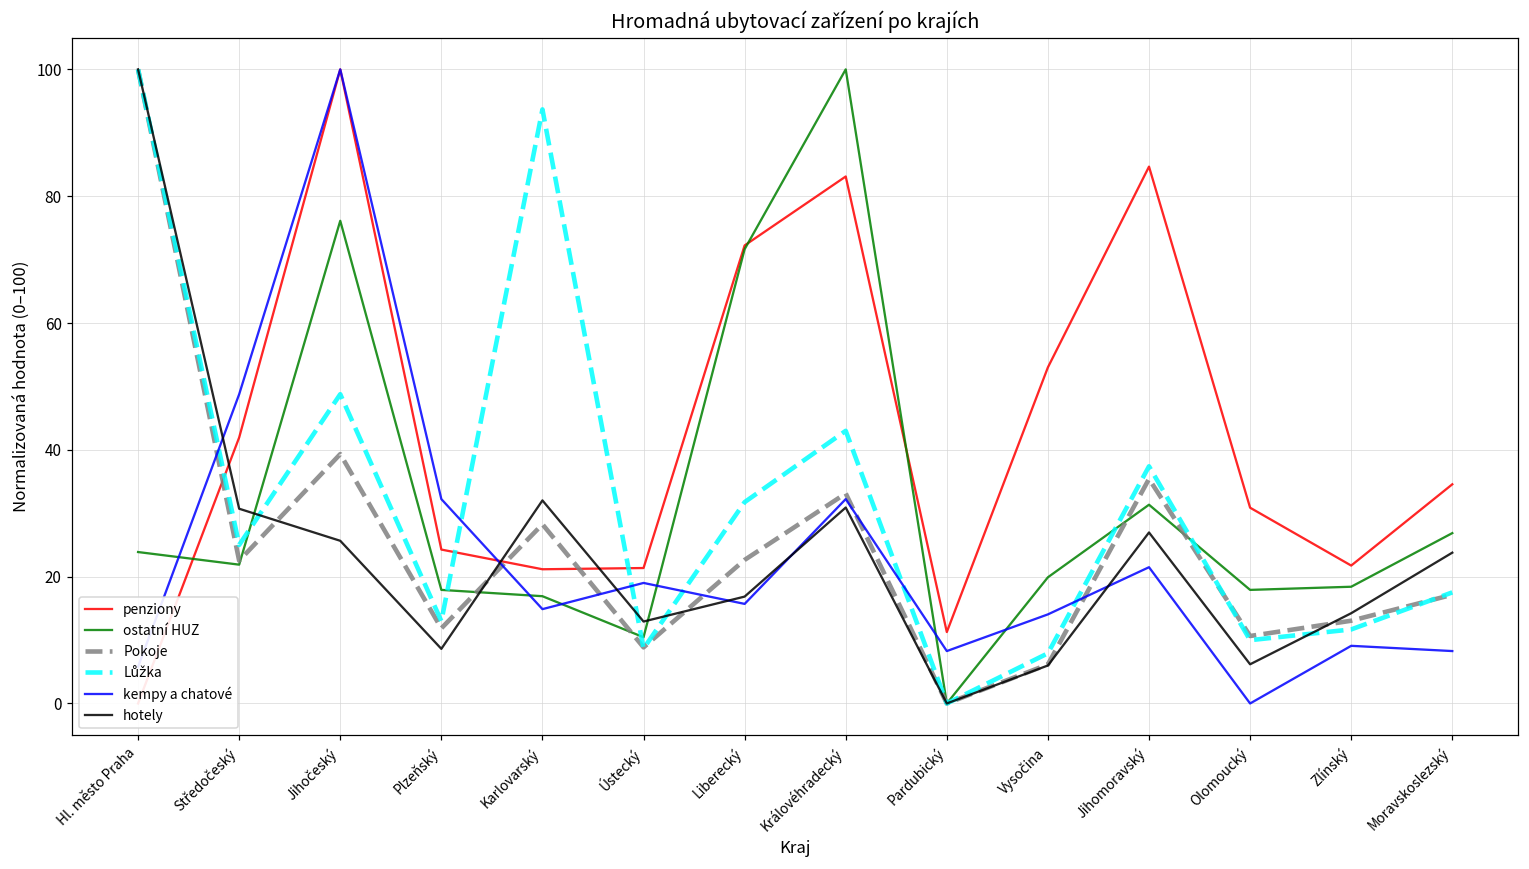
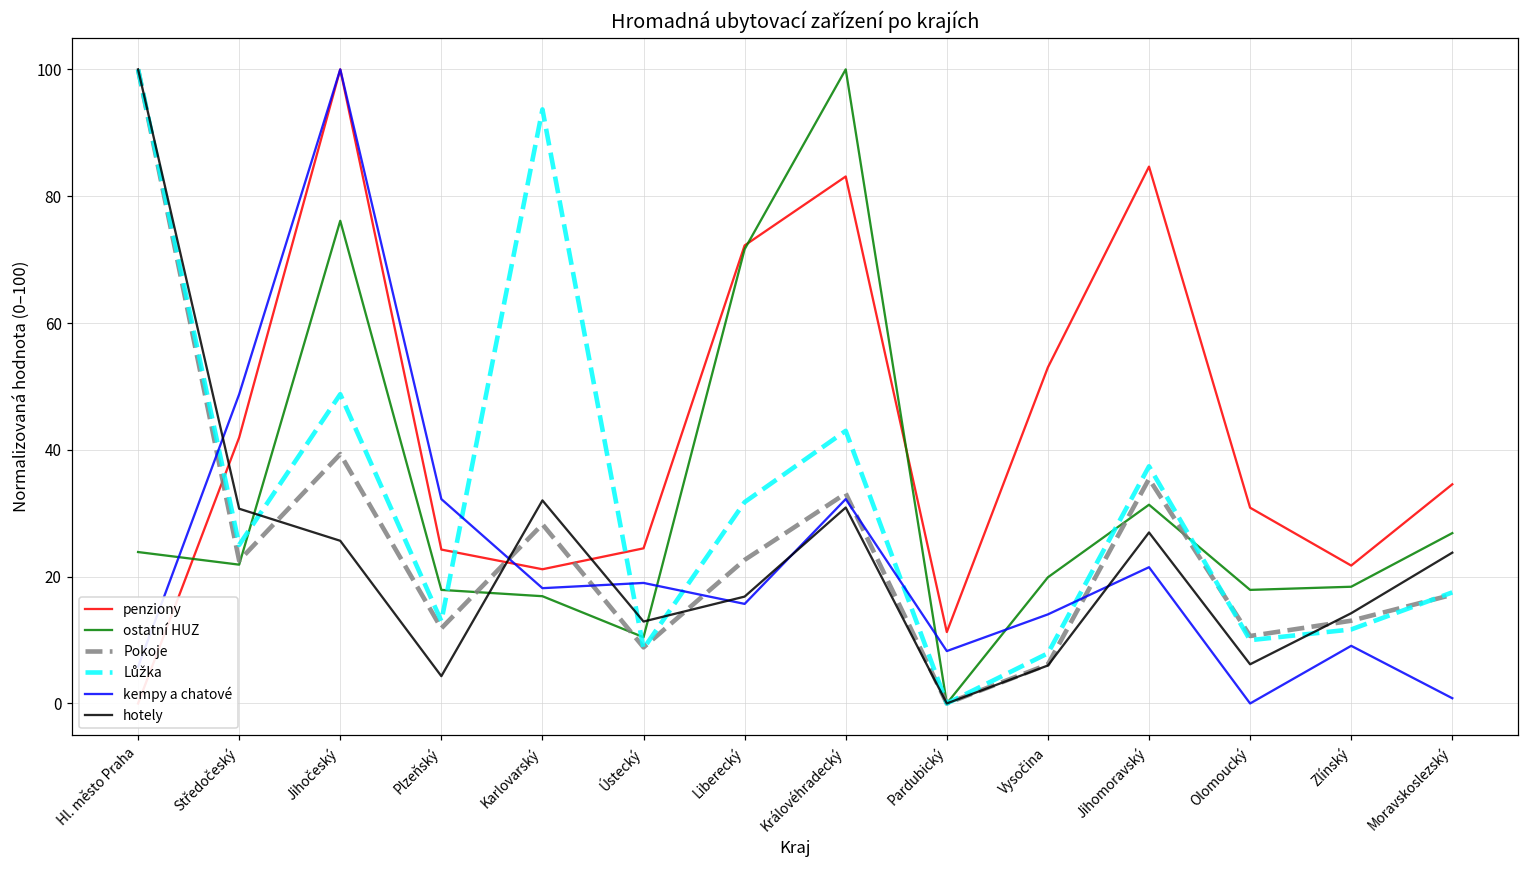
  {
    "penziony": {
      "Středočeský": 42,
      "Plzeňský": 24,
      "Karlovarský": 21,
-     "Ústecký": 21,
+     "Ústecký": 24,
      "Liberecký": 72,
      "Královéhradecký": 83,
      "Pardubický": 11,
      "Vysočina": 53,
      "Jihomoravský": 85,
      "Olomoucký": 31,
      "Zlínský": 22,
      "Moravskoslezský": 35
    },
    "ostatní HUZ": {
      "Hl. město Praha": 24,
      "Středočeský": 22,
      "Jihočeský": 76,
      "Plzeňský": 18,
      "Karlovarský": 17,
      "Ústecký": 10,
      "Liberecký": 72,
      "Královéhradecký": 100,
      "Vysočina": 20,
      "Jihomoravský": 31,
      "Olomoucký": 18,
      "Zlínský": 18,
      "Moravskoslezský": 27
    },
    "Pokoje": {
      "Středočeský": 23,
      "Jihočeský": 39,
      "Plzeňský": 12,
      "Karlovarský": 28,
      "Liberecký": 23,
      "Královéhradecký": 33,
      "Jihomoravský": 35,
      "Olomoucký": 11,
      "Zlínský": 13
    },
    "Lůžka": {
      "Středočeský": 25,
      "Jihočeský": 49,
      "Plzeňský": 13,
      "Karlovarský": 94,
      "Liberecký": 32,
      "Královéhradecký": 43,
      "Vysočina": 8,
      "Jihomoravský": 37,
      "Olomoucký": 10,
      "Zlínský": 12
    },
    "kempy a chatové": {
      "Středočeský": 49,
      "Plzeňský": 32,
-     "Karlovarský": 15,
+     "Karlovarský": 18,
      "Ústecký": 19,
      "Liberecký": 16,
      "Královéhradecký": 32,
      "Pardubický": 8,
      "Vysočina": 14,
      "Jihomoravský": 21,
      "Olomoucký": 0,
      "Zlínský": 9,
-     "Moravskoslezský": 8
+     "Moravskoslezský": 1
    },
    "hotely": {
      "Středočeský": 31,
      "Jihočeský": 26,
-     "Plzeňský": 9,
+     "Plzeňský": 4,
      "Karlovarský": 32,
      "Ústecký": 13,
      "Liberecký": 17,
      "Královéhradecký": 31,
      "Jihomoravský": 27,
      "Olomoucký": 6,
      "Zlínský": 14,
      "Moravskoslezský": 24
    }
  }
